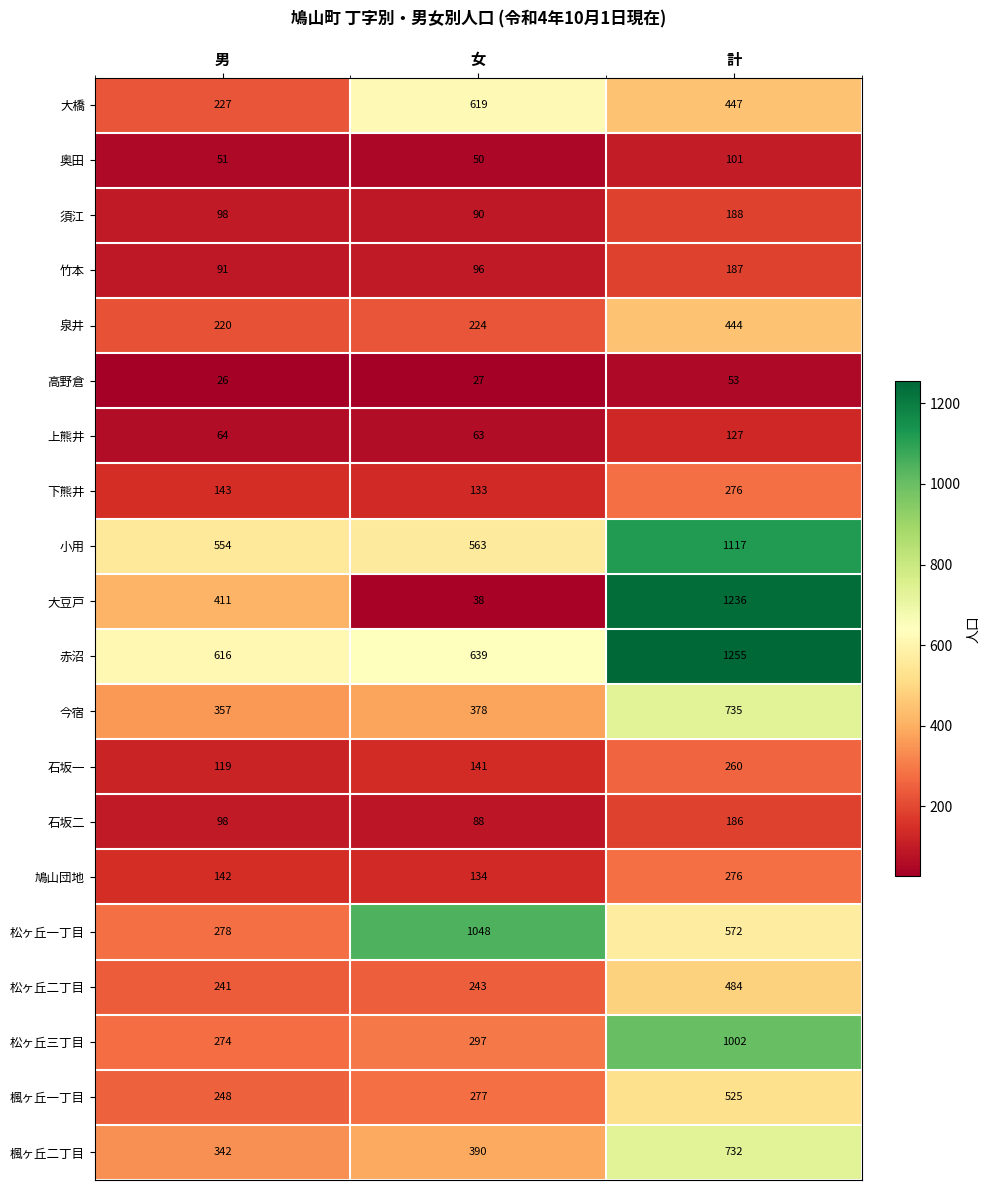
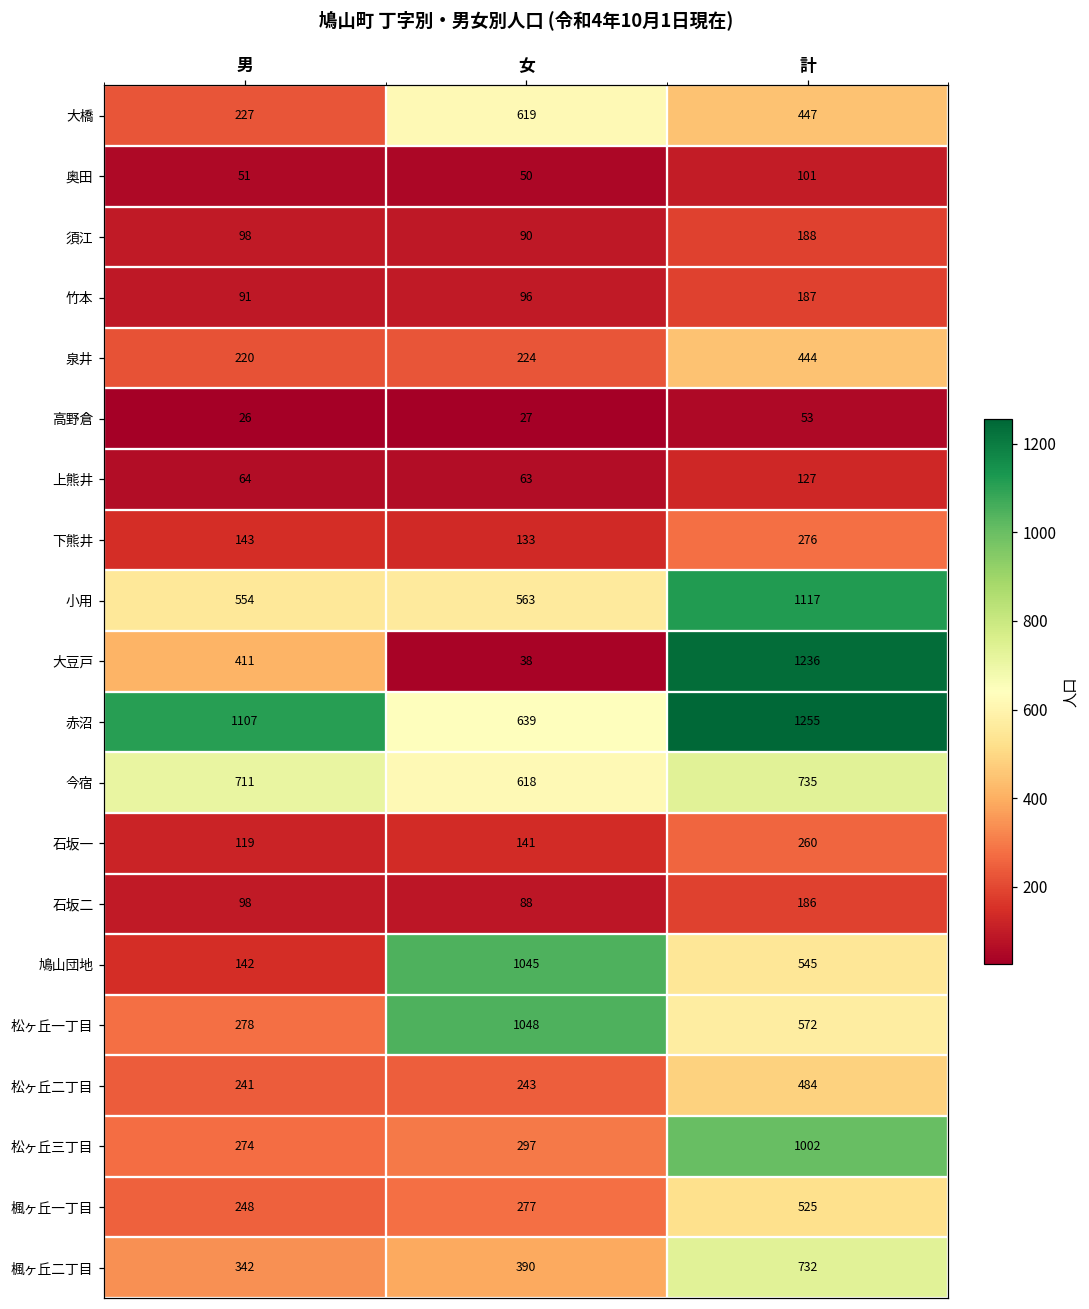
  {
    "大橋": {
      "男": 227,
      "女": 619,
      "計": 447
    },
    "奥田": {
      "男": 51,
      "女": 50,
      "計": 101
    },
    "須江": {
      "男": 98,
      "女": 90,
      "計": 188
    },
    "竹本": {
      "男": 91,
      "女": 96,
      "計": 187
    },
    "泉井": {
      "男": 220,
      "女": 224,
      "計": 444
    },
    "高野倉": {
      "男": 26,
      "女": 27,
      "計": 53
    },
    "上熊井": {
      "男": 64,
      "女": 63,
      "計": 127
    },
    "下熊井": {
      "男": 143,
      "女": 133,
      "計": 276
    },
    "小用": {
      "男": 554,
      "女": 563,
      "計": 1117
    },
    "大豆戸": {
      "男": 411,
      "女": 38,
      "計": 1236
    },
    "赤沼": {
-     "男": 616,
+     "男": 1107,
      "女": 639,
      "計": 1255
    },
    "今宿": {
-     "男": 357,
-     "女": 378,
+     "男": 711,
+     "女": 618,
      "計": 735
    },
    "石坂一": {
      "男": 119,
      "女": 141,
      "計": 260
    },
    "石坂二": {
      "男": 98,
      "女": 88,
      "計": 186
    },
    "鳩山団地": {
      "男": 142,
-     "女": 134,
-     "計": 276
+     "女": 1045,
+     "計": 545
    },
    "松ヶ丘一丁目": {
      "男": 278,
      "女": 1048,
      "計": 572
    },
    "松ヶ丘二丁目": {
      "男": 241,
      "女": 243,
      "計": 484
    },
    "松ヶ丘三丁目": {
      "男": 274,
      "女": 297,
      "計": 1002
    },
    "楓ヶ丘一丁目": {
      "男": 248,
      "女": 277,
      "計": 525
    },
    "楓ヶ丘二丁目": {
      "男": 342,
      "女": 390,
      "計": 732
    }
  }
